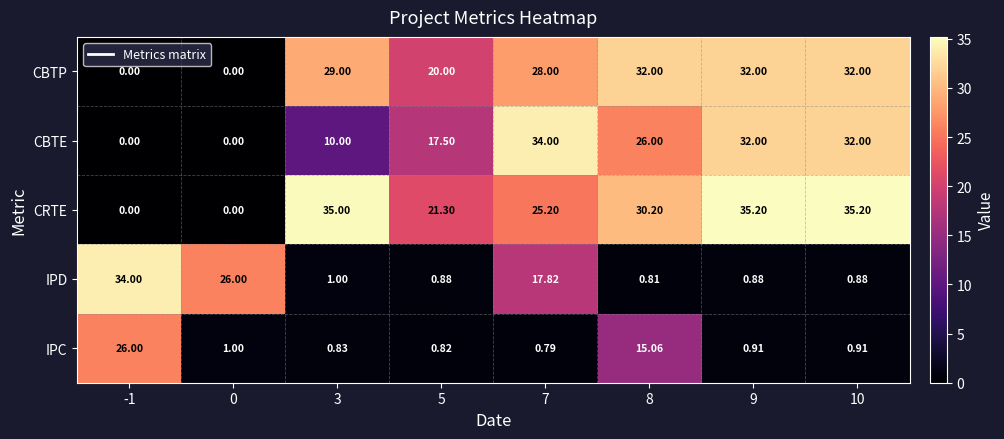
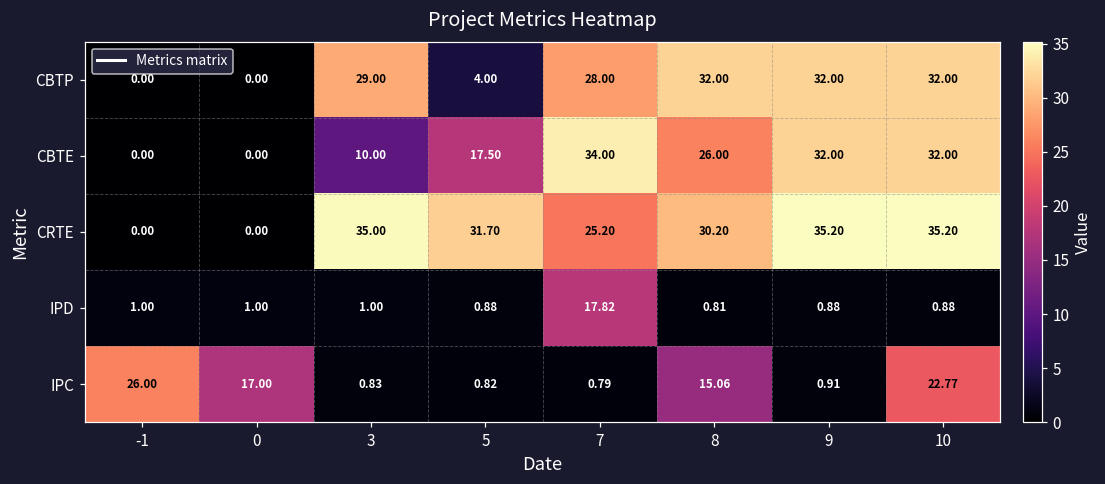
  {
    "CBTP": {
      "-1": 0.00,
      "0": 0.00,
      "3": 29.00,
-     "5": 20.00,
+     "5": 4.00,
      "7": 28.00,
      "8": 32.00,
      "9": 32.00,
      "10": 32.00
    },
    "CBTE": {
      "-1": 0.00,
      "0": 0.00,
      "3": 10.00,
      "5": 17.50,
      "7": 34.00,
      "8": 26.00,
      "9": 32.00,
      "10": 32.00
    },
    "CRTE": {
      "-1": 0.00,
      "0": 0.00,
      "3": 35.00,
-     "5": 21.30,
+     "5": 31.70,
      "7": 25.20,
      "8": 30.20,
      "9": 35.20,
      "10": 35.20
    },
    "IPD": {
-     "-1": 34.00,
-     "0": 26.00,
+     "-1": 1.00,
+     "0": 1.00,
      "3": 1.00,
      "5": 0.88,
      "7": 17.82,
      "8": 0.81,
      "9": 0.88,
      "10": 0.88
    },
    "IPC": {
      "-1": 26.00,
-     "0": 1.00,
+     "0": 17.00,
      "3": 0.83,
      "5": 0.82,
      "7": 0.79,
      "8": 15.06,
      "9": 0.91,
-     "10": 0.91
+     "10": 22.77
    }
  }
